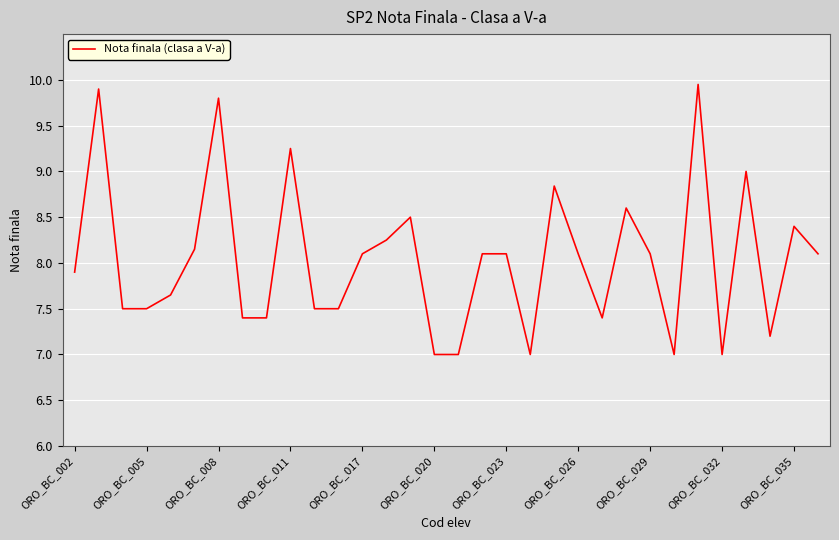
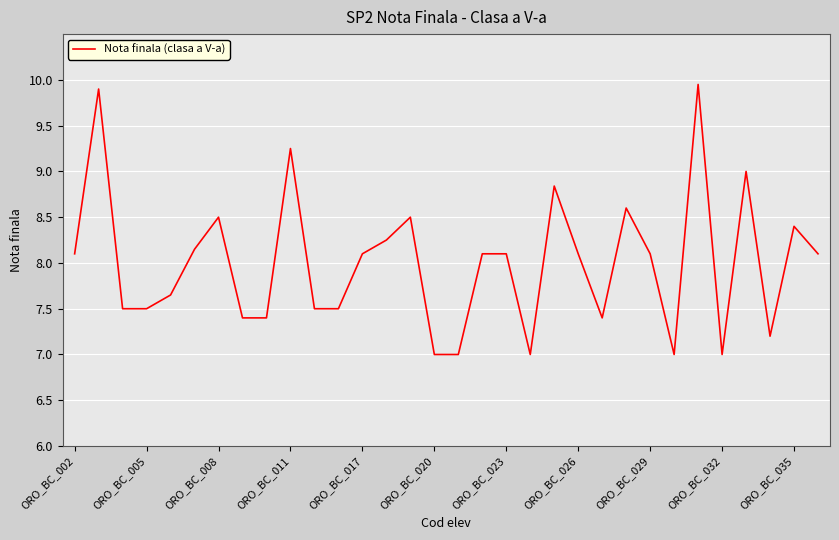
  {
-   "ORO_BC_002": 7.9,
+   "ORO_BC_002": 8.1,
    "ORO_BC_005": 7.5,
-   "ORO_BC_008": 9.8,
+   "ORO_BC_008": 8.5,
    "ORO_BC_011": 9.3,
    "ORO_BC_017": 8.1,
    "ORO_BC_020": 7.0,
    "ORO_BC_023": 8.1,
    "ORO_BC_026": 8.1,
    "ORO_BC_029": 8.1,
    "ORO_BC_032": 7.0,
    "ORO_BC_035": 8.4
  }
